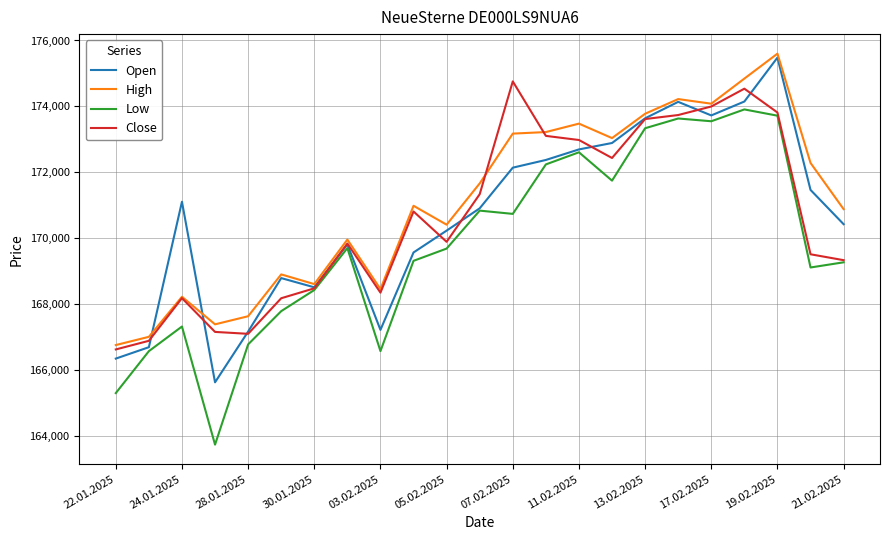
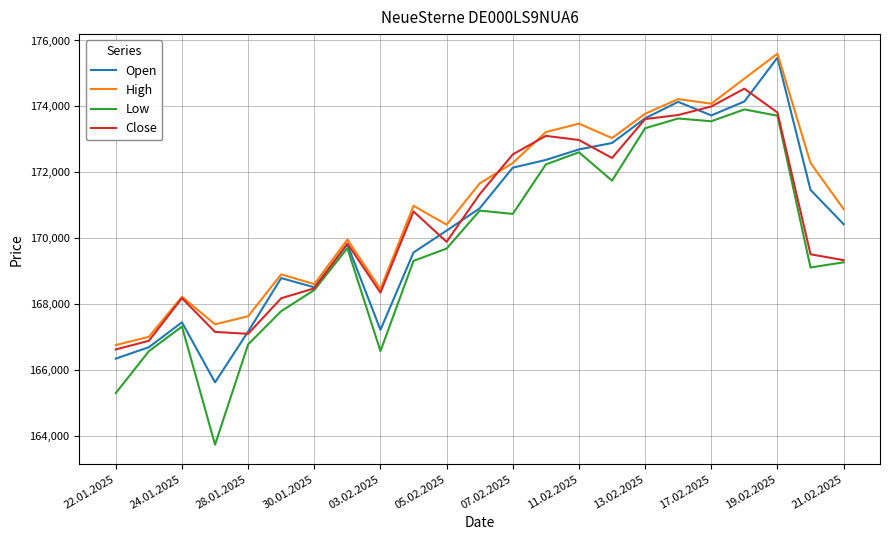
  {
    "Open": {
      "22.01.2025": "166,300",
-     "24.01.2025": "171,100",
+     "24.01.2025": "167,400",
      "03.02.2025": "167,200",
      "05.02.2025": "170,200",
      "07.02.2025": "172,100",
      "11.02.2025": "172,700",
      "17.02.2025": "173,700",
      "19.02.2025": "175,500",
      "21.02.2025": "170,400"
    },
    "High": {
      "22.01.2025": "166,800",
      "28.01.2025": "167,600",
      "30.01.2025": "168,600",
      "03.02.2025": "168,500",
      "05.02.2025": "170,400",
-     "07.02.2025": "173,200",
+     "07.02.2025": "172,300",
      "11.02.2025": "173,500",
      "13.02.2025": "173,800",
      "17.02.2025": "174,100",
      "19.02.2025": "175,600",
      "21.02.2025": "170,900"
    },
    "Low": {
      "22.01.2025": "165,300",
      "24.01.2025": "167,300",
      "28.01.2025": "166,800",
      "03.02.2025": "166,600",
      "05.02.2025": "169,700",
      "07.02.2025": "170,700",
      "11.02.2025": "172,600",
      "13.02.2025": "173,300",
      "17.02.2025": "173,500",
      "19.02.2025": "173,700"
    },
    "Close": {
      "22.01.2025": "166,600",
      "03.02.2025": "168,300",
      "05.02.2025": "169,900",
-     "07.02.2025": "174,800",
+     "07.02.2025": "172,500",
      "11.02.2025": "173,000",
      "17.02.2025": "174,000",
      "19.02.2025": "173,800"
    }
  }
